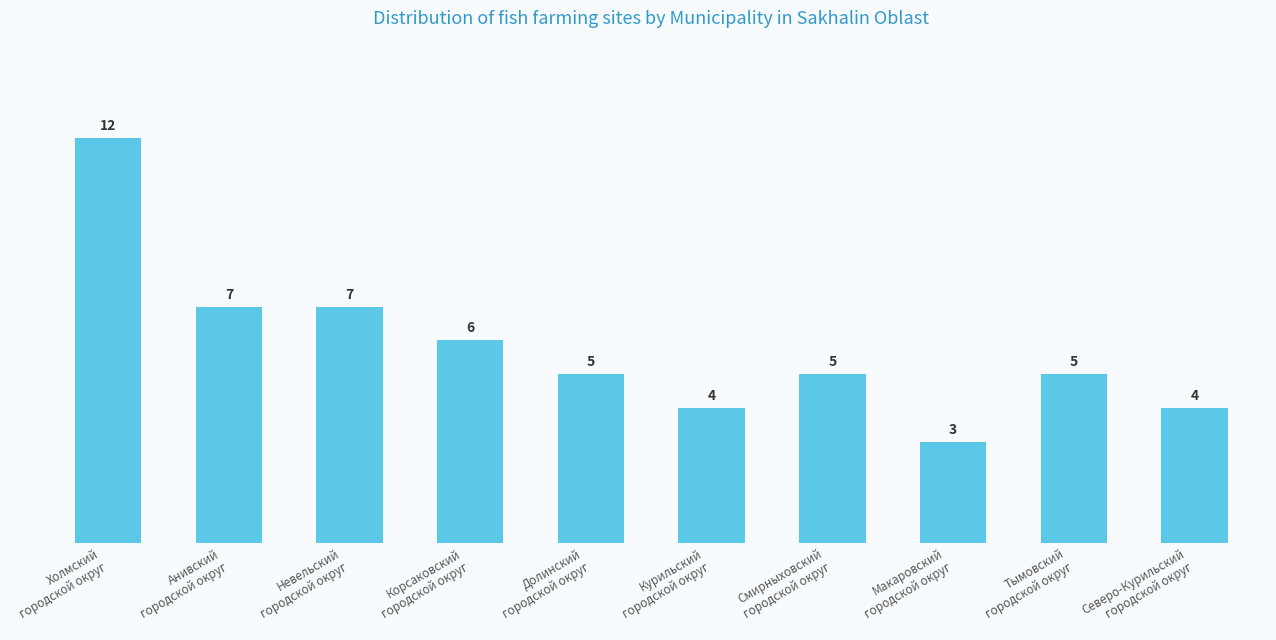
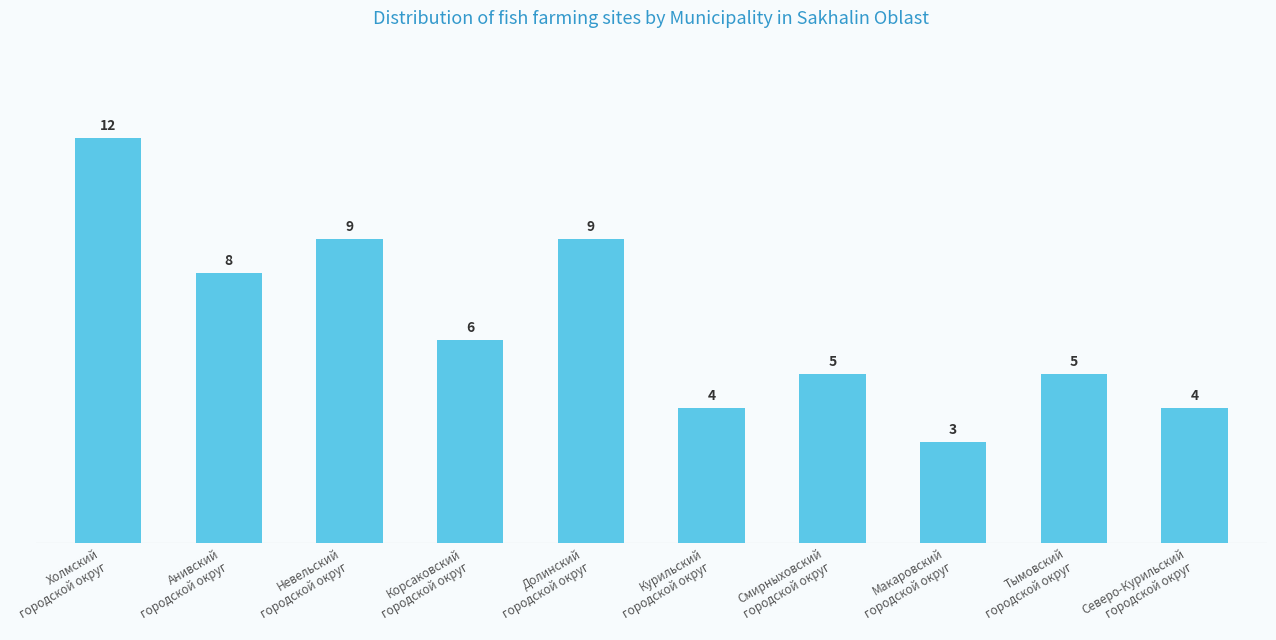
  {
    "Холмский городской округ": 12,
-   "Анивский городской округ": 7,
-   "Невельский городской округ": 7,
+   "Анивский городской округ": 8,
+   "Невельский городской округ": 9,
    "Корсаковский городской округ": 6,
-   "Долинский городской округ": 5,
+   "Долинский городской округ": 9,
    "Курильский городской округ": 4,
    "Смирныховский городской округ": 5,
    "Макаровский городской округ": 3,
    "Тымовский городской округ": 5,
    "Северо-Курильский городской округ": 4
  }
